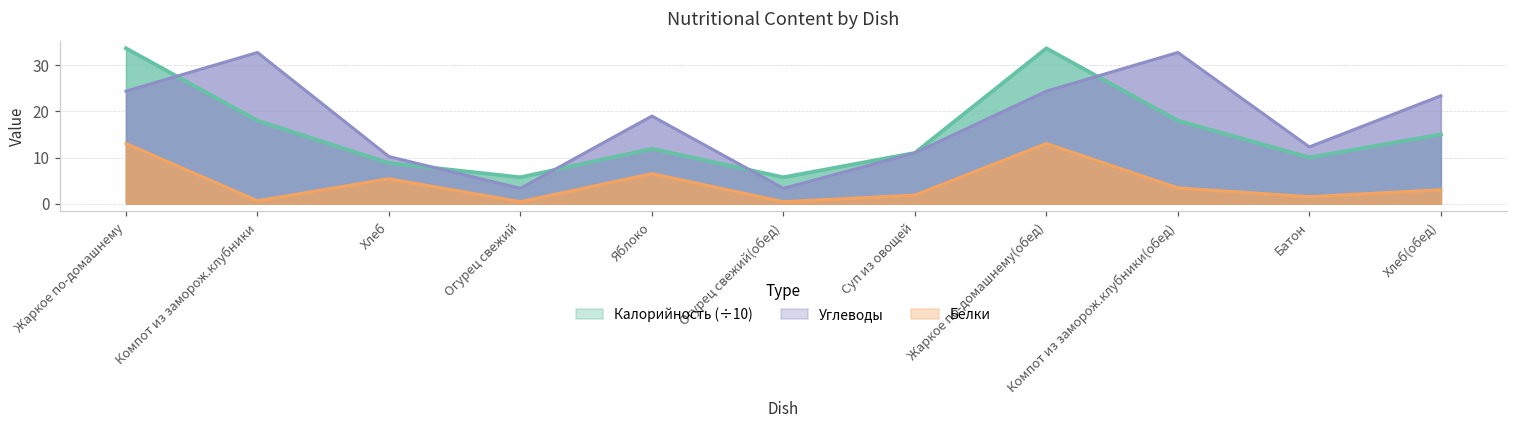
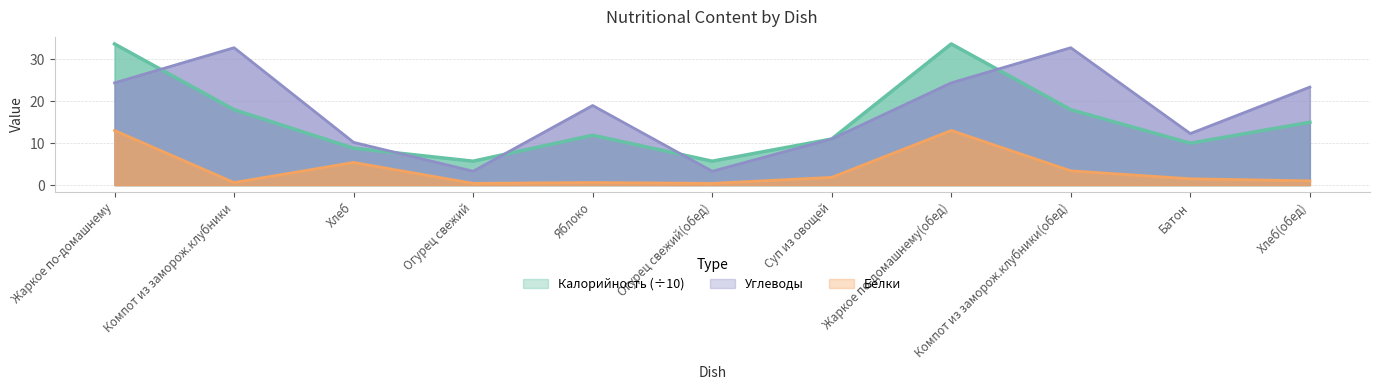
  {
    "Белки": {
      "Жаркое по-домашнему": 13,
      "Компот из заморож.клубники": 1,
      "Хлеб": 5,
      "Огурец свежий": 0,
-     "Яблоко": 7,
+     "Яблоко": 1,
      "Огурец свежий(обед)": 0,
      "Суп из овощей": 2,
      "Жаркое по-домашнему(обед)": 13,
      "Компот из заморож.клубники(обед)": 3,
      "Батон": 2,
-     "Хлеб(обед)": 3
+     "Хлеб(обед)": 1
    }
  }
